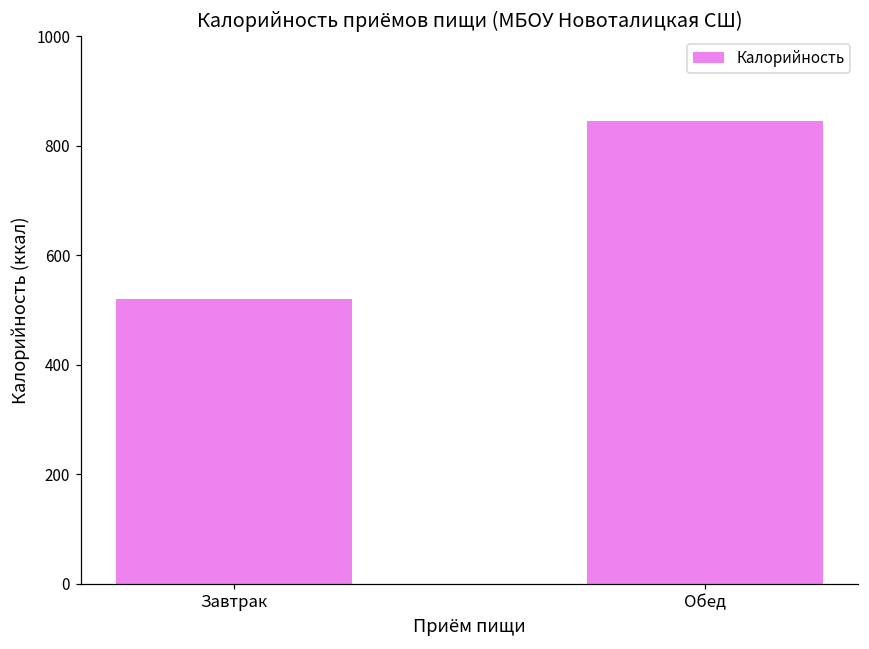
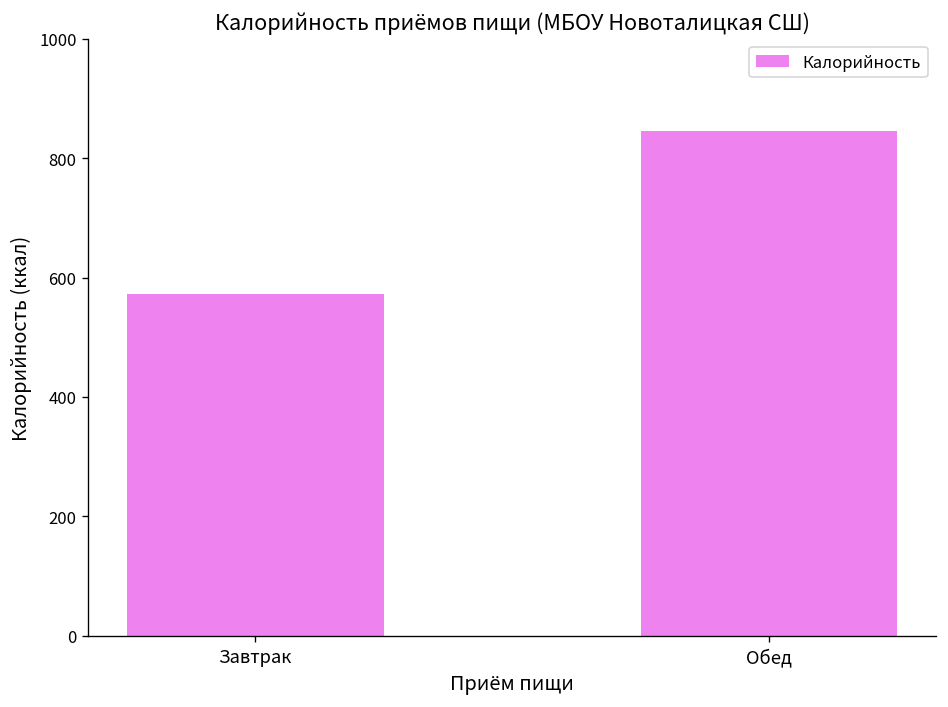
  {
-   "Завтрак": 520,
+   "Завтрак": 570,
    "Обед": 850
  }
